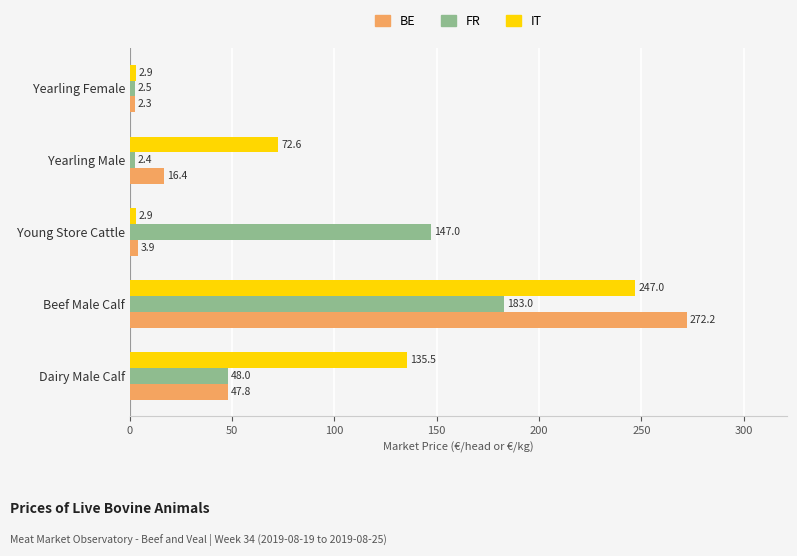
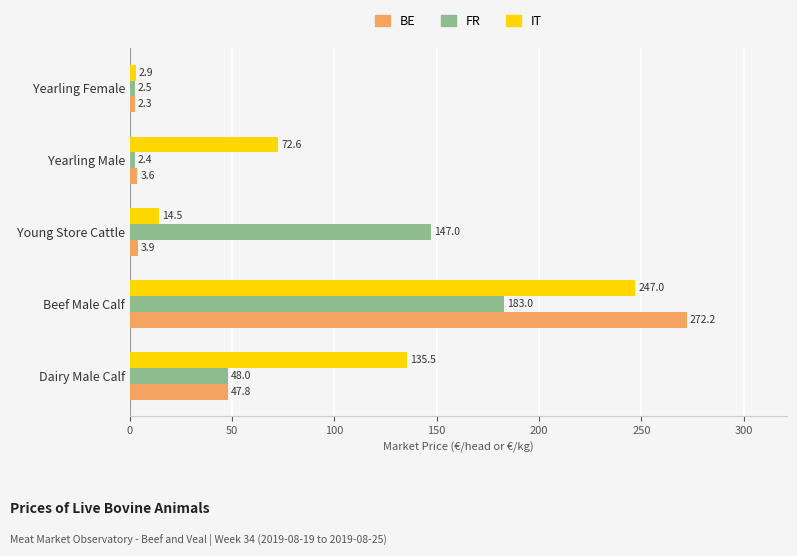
  {
    "BE": {
      "Yearling Female": 2.3,
-     "Yearling Male": 16.4,
+     "Yearling Male": 3.6,
      "Young Store Cattle": 3.9,
      "Beef Male Calf": 272.2,
      "Dairy Male Calf": 47.8
    },
    "FR": {
      "Yearling Female": 2.5,
      "Yearling Male": 2.4,
      "Young Store Cattle": 147.0,
      "Beef Male Calf": 183.0,
      "Dairy Male Calf": 48.0
    },
    "IT": {
      "Yearling Female": 2.9,
      "Yearling Male": 72.6,
-     "Young Store Cattle": 2.9,
+     "Young Store Cattle": 14.5,
      "Beef Male Calf": 247.0,
      "Dairy Male Calf": 135.5
    }
  }
